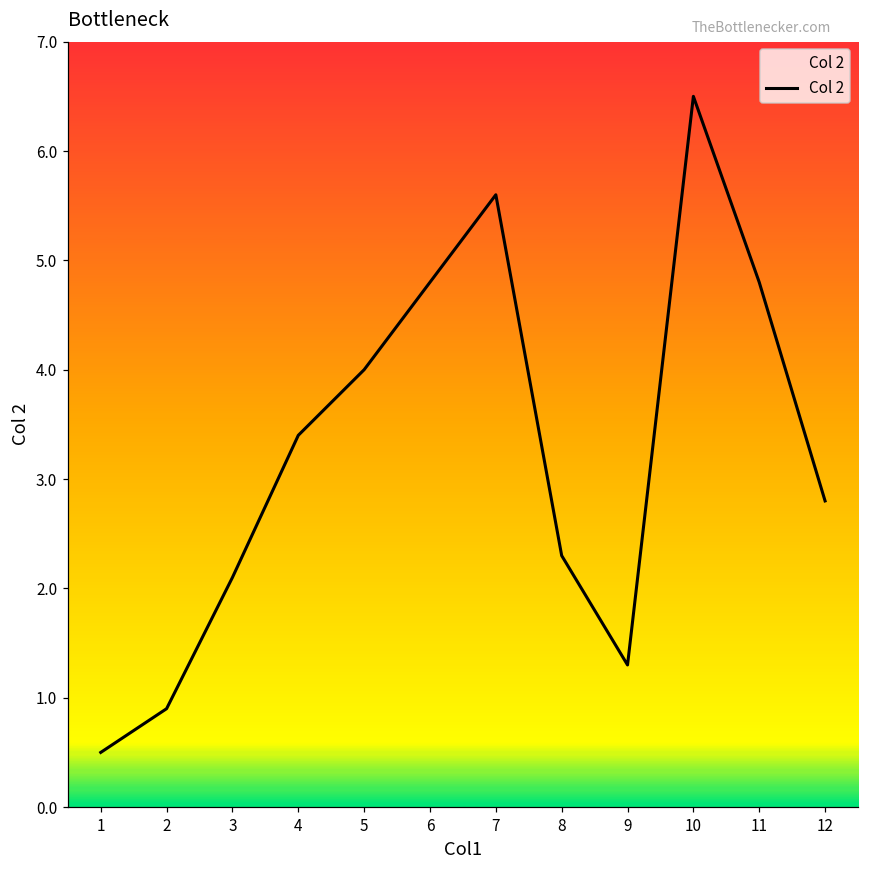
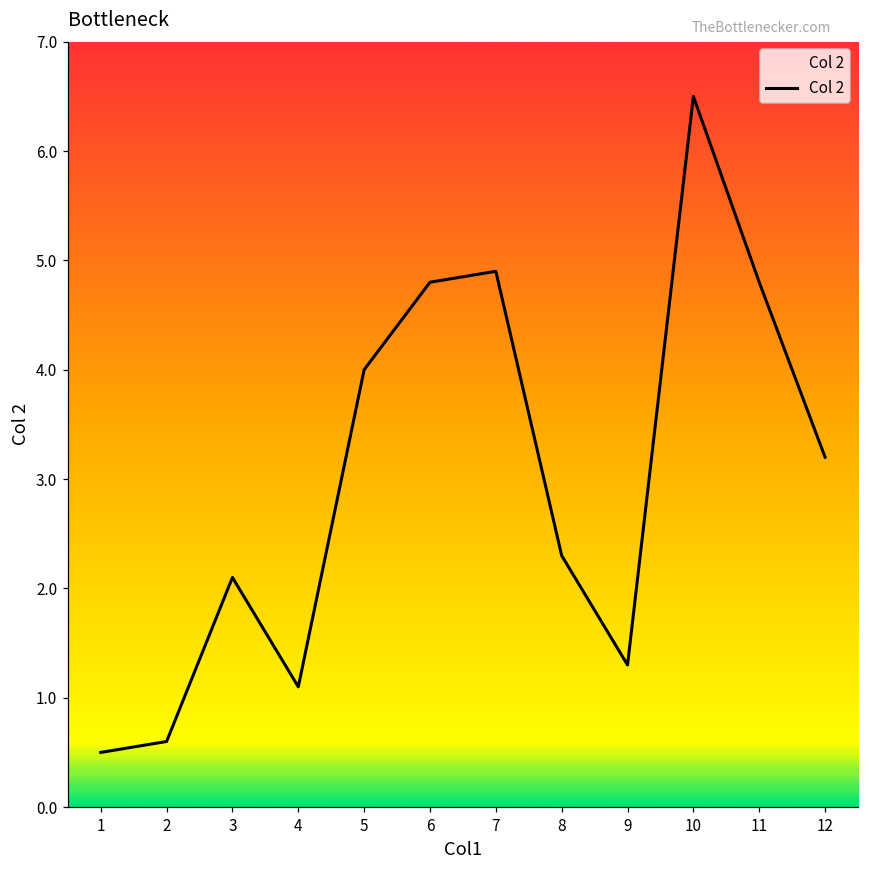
  {
    "1": 0.5,
-   "2": 0.9,
+   "2": 0.6,
    "3": 2.1,
-   "4": 3.4,
+   "4": 1.1,
    "5": 4.0,
    "6": 4.8,
-   "7": 5.6,
+   "7": 4.9,
    "8": 2.3,
    "9": 1.3,
    "10": 6.5,
    "11": 4.8,
-   "12": 2.8
+   "12": 3.2
  }
